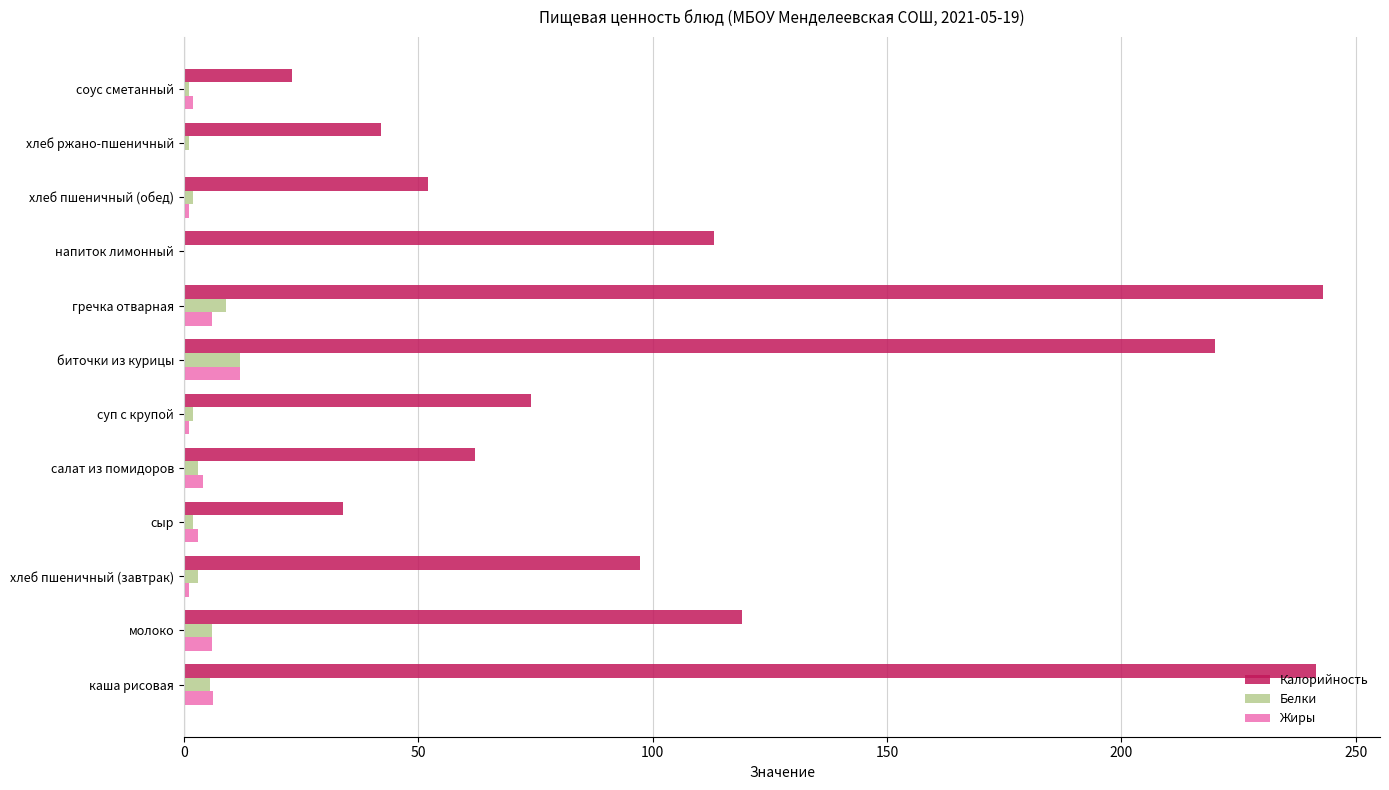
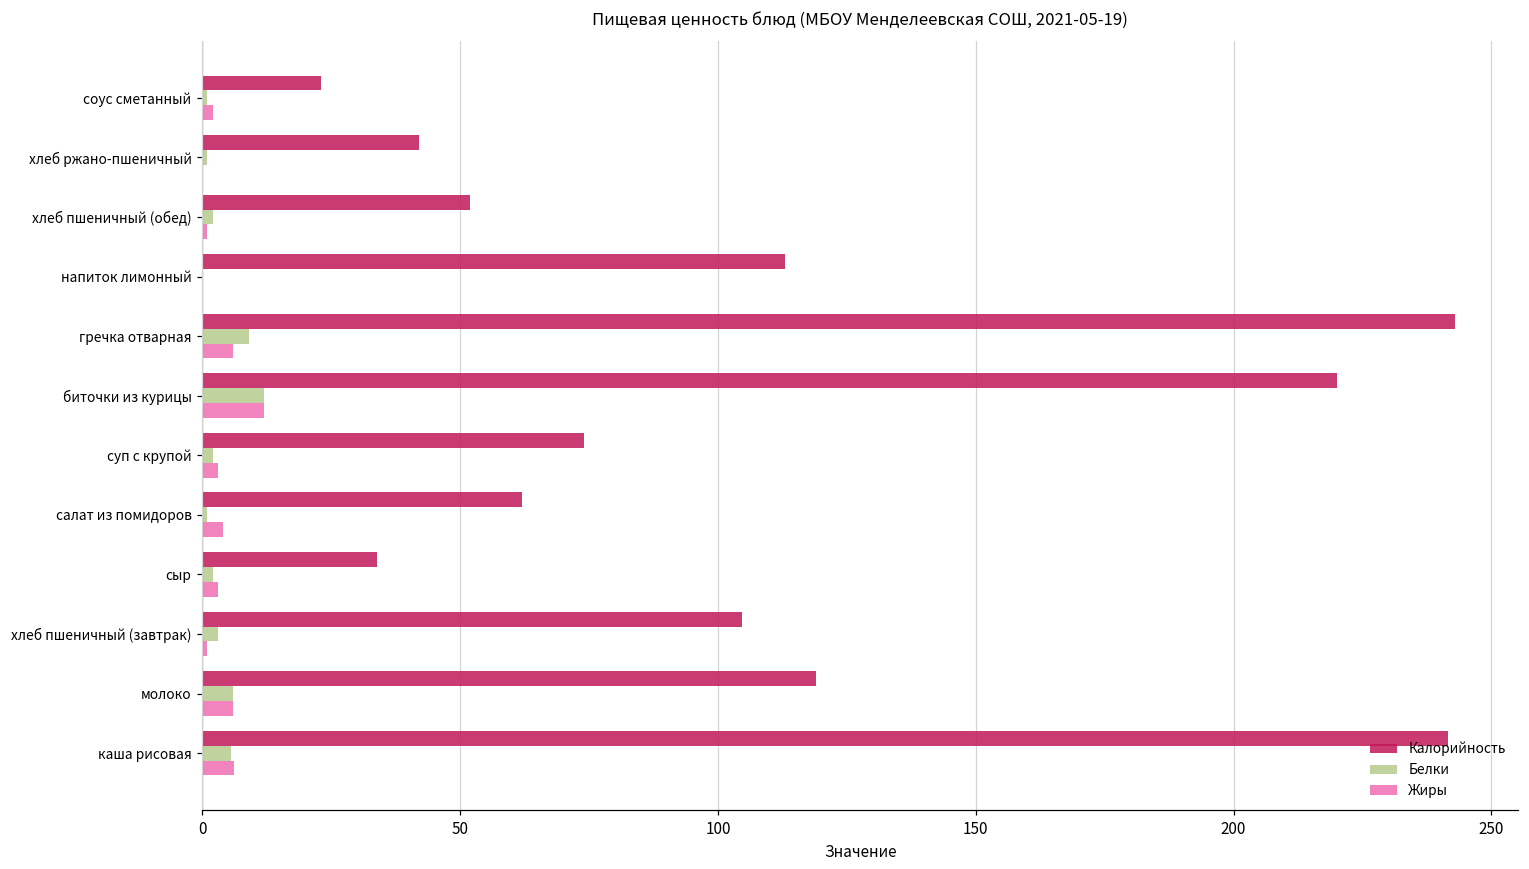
  {
    "Калорийность": {
      "соус сметанный": 23,
      "хлеб ржано-пшеничный": 42,
      "хлеб пшеничный (обед)": 52,
      "напиток лимонный": 113,
      "гречка отварная": 243,
      "биточки из курицы": 220,
      "суп с крупой": 74,
      "салат из помидоров": 62,
      "сыр": 34,
-     "хлеб пшеничный (завтрак)": 97,
+     "хлеб пшеничный (завтрак)": 105,
      "молоко": 119,
      "каша рисовая": 242
    },
    "Белки": {
      "соус сметанный": 1,
      "хлеб ржано-пшеничный": 1,
      "хлеб пшеничный (обед)": 2,
      "гречка отварная": 9,
      "биточки из курицы": 12,
      "суп с крупой": 2,
-     "салат из помидоров": 3,
+     "салат из помидоров": 1,
      "сыр": 2,
      "хлеб пшеничный (завтрак)": 3,
      "молоко": 6,
      "каша рисовая": 6
    },
    "Жиры": {
      "соус сметанный": 2,
      "хлеб ржано-пшеничный": 0,
      "хлеб пшеничный (обед)": 1,
      "напиток лимонный": 0,
      "гречка отварная": 6,
      "биточки из курицы": 12,
-     "суп с крупой": 1,
+     "суп с крупой": 3,
      "салат из помидоров": 4,
      "сыр": 3,
      "хлеб пшеничный (завтрак)": 1,
      "молоко": 6,
      "каша рисовая": 6
    }
  }
